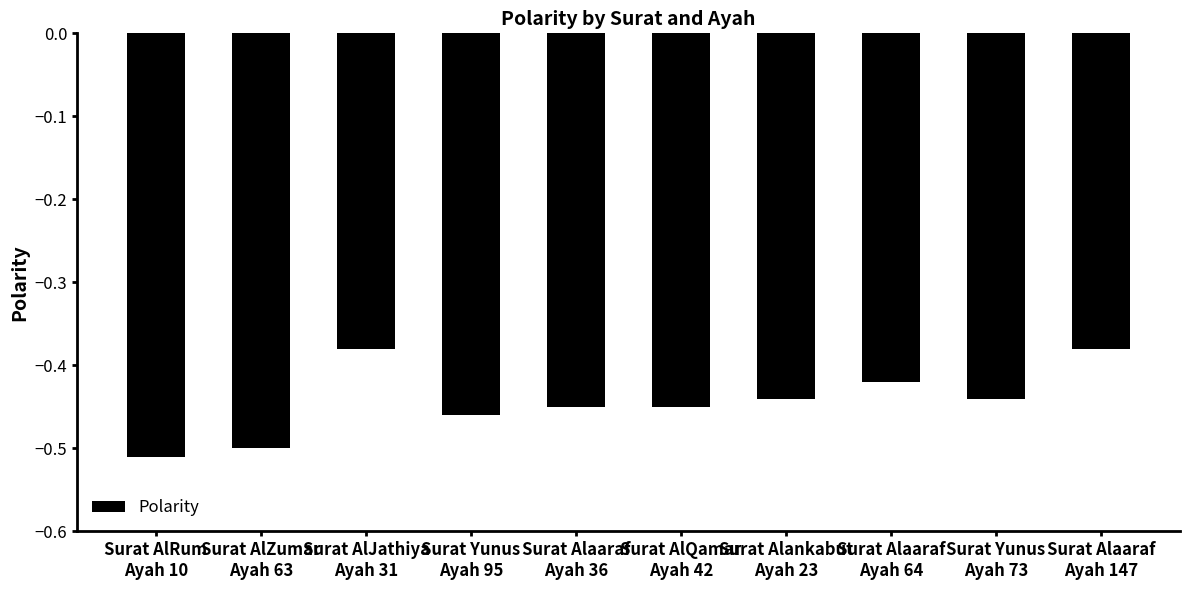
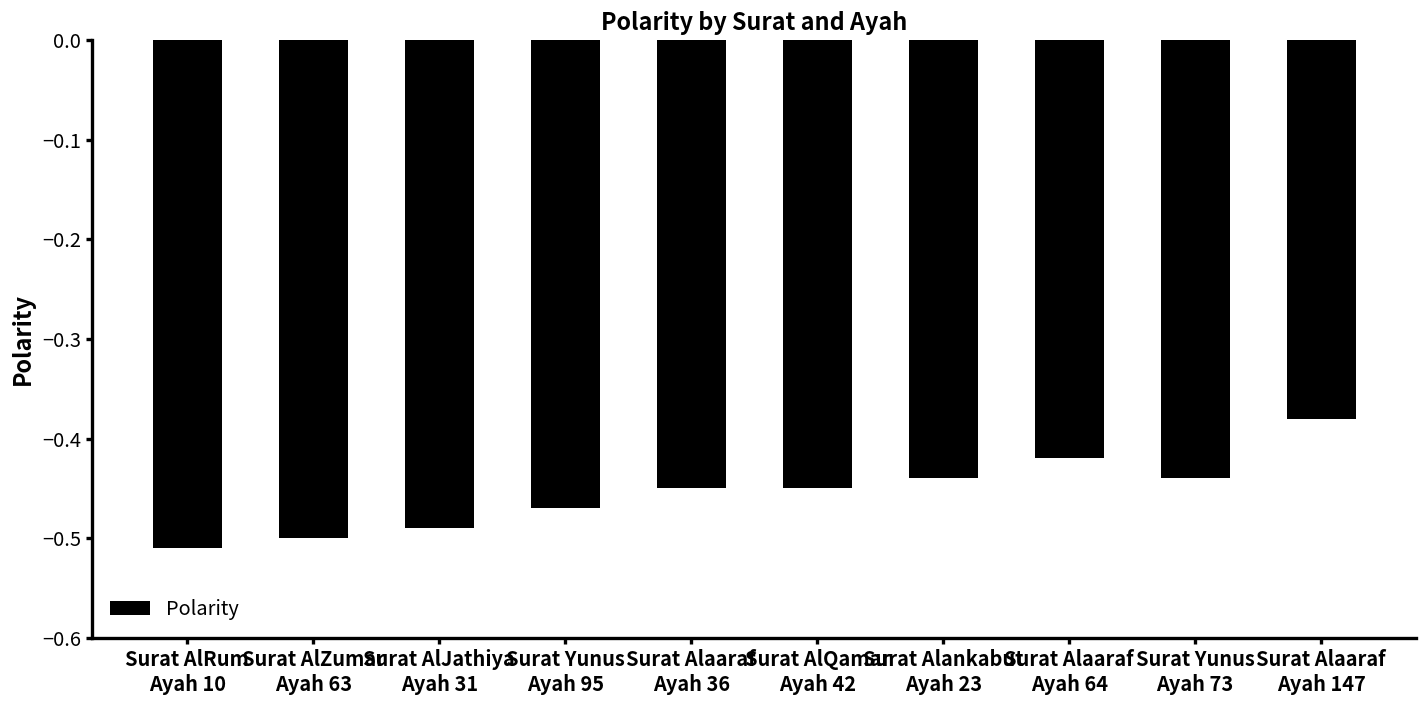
  {
    "Surat AlRum Ayah 10": -0.51,
-   "Surat AlJathiya Ayah 31": -0.38,
-   "Surat Yunus Ayah 95": -0.46,
+   "Surat AlJathiya Ayah 31": -0.49,
+   "Surat Yunus Ayah 95": -0.47,
    "Surat Alaaraf Ayah 36": -0.45,
    "Surat Yunus Ayah 73": -0.44,
    "Surat Alaaraf Ayah 147": -0.38
  }
